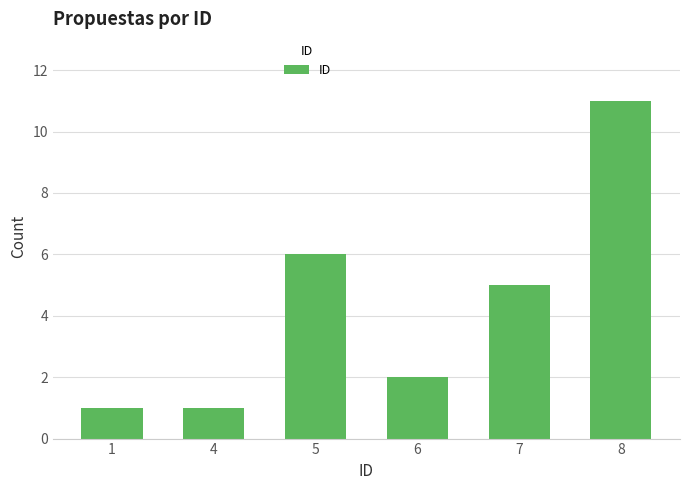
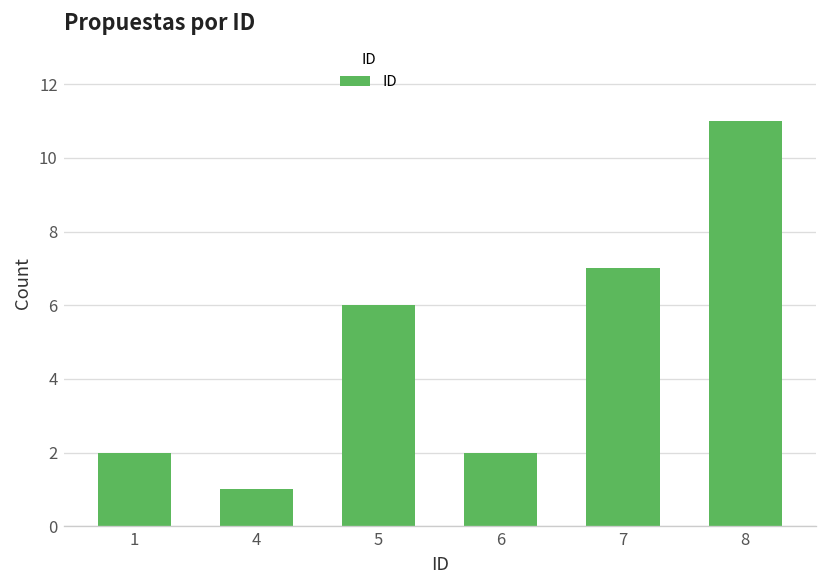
  {
-   "1": 1,
+   "1": 2,
    "4": 1,
    "5": 6,
    "6": 2,
-   "7": 5,
+   "7": 7,
    "8": 11
  }
